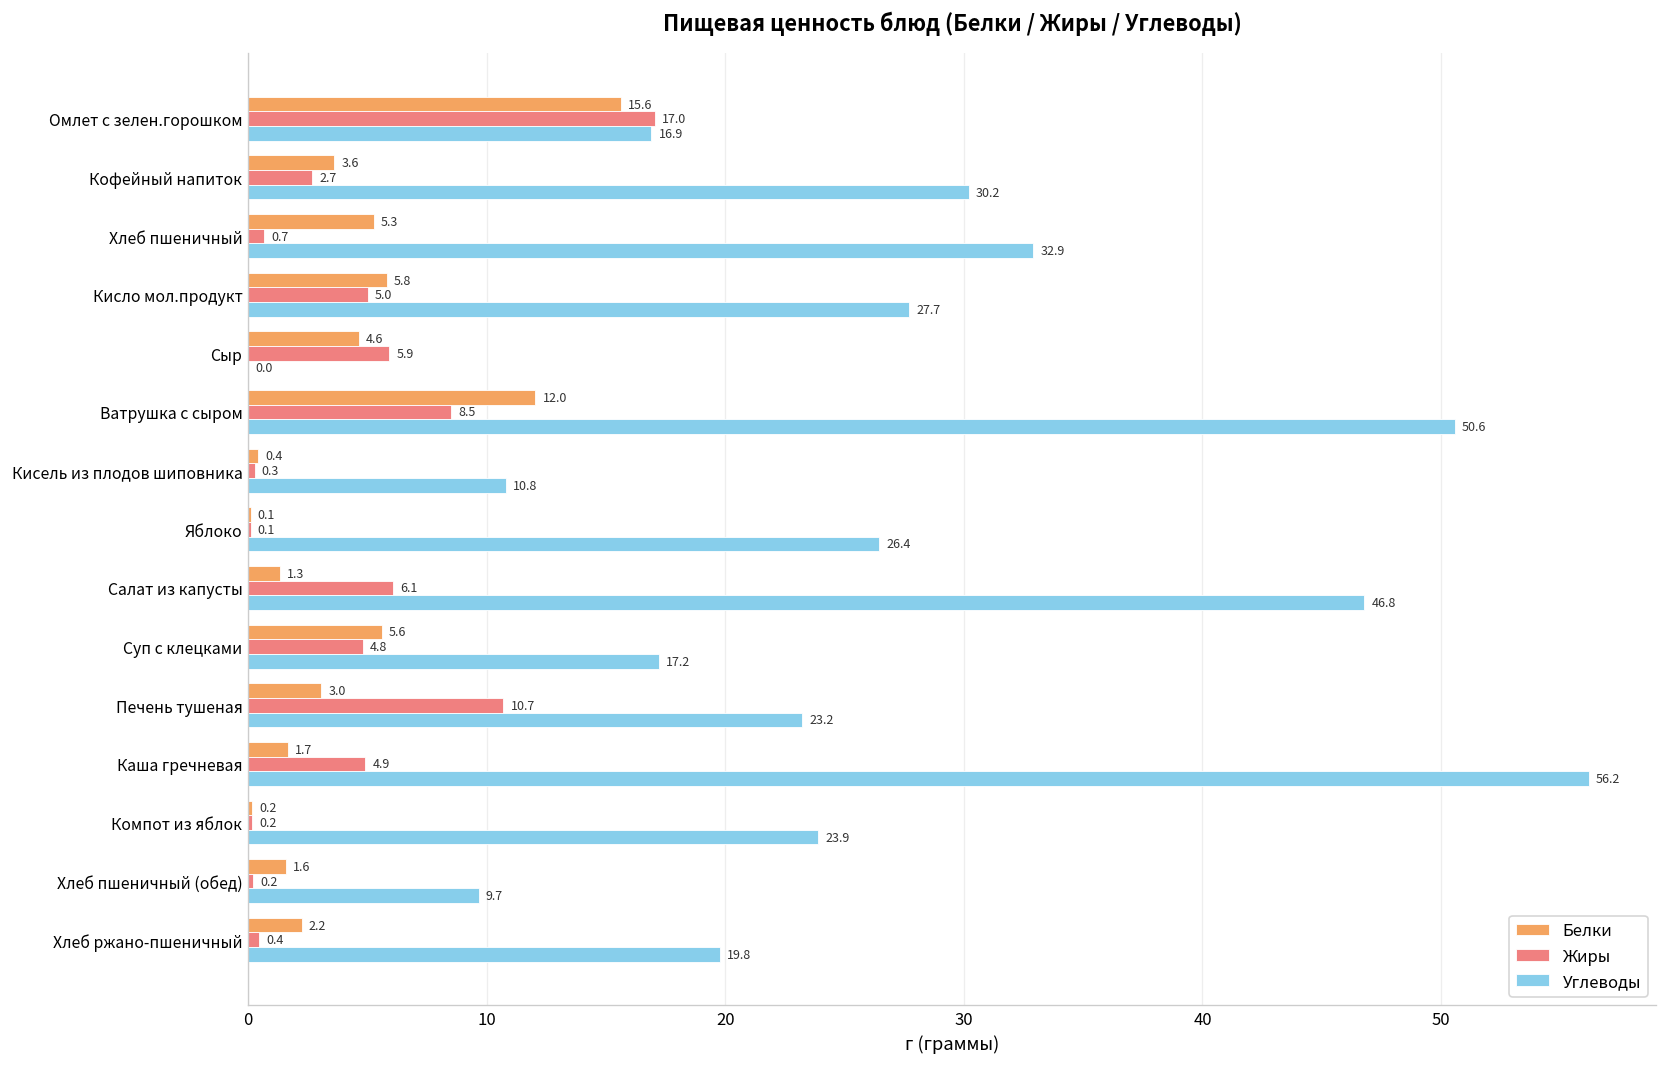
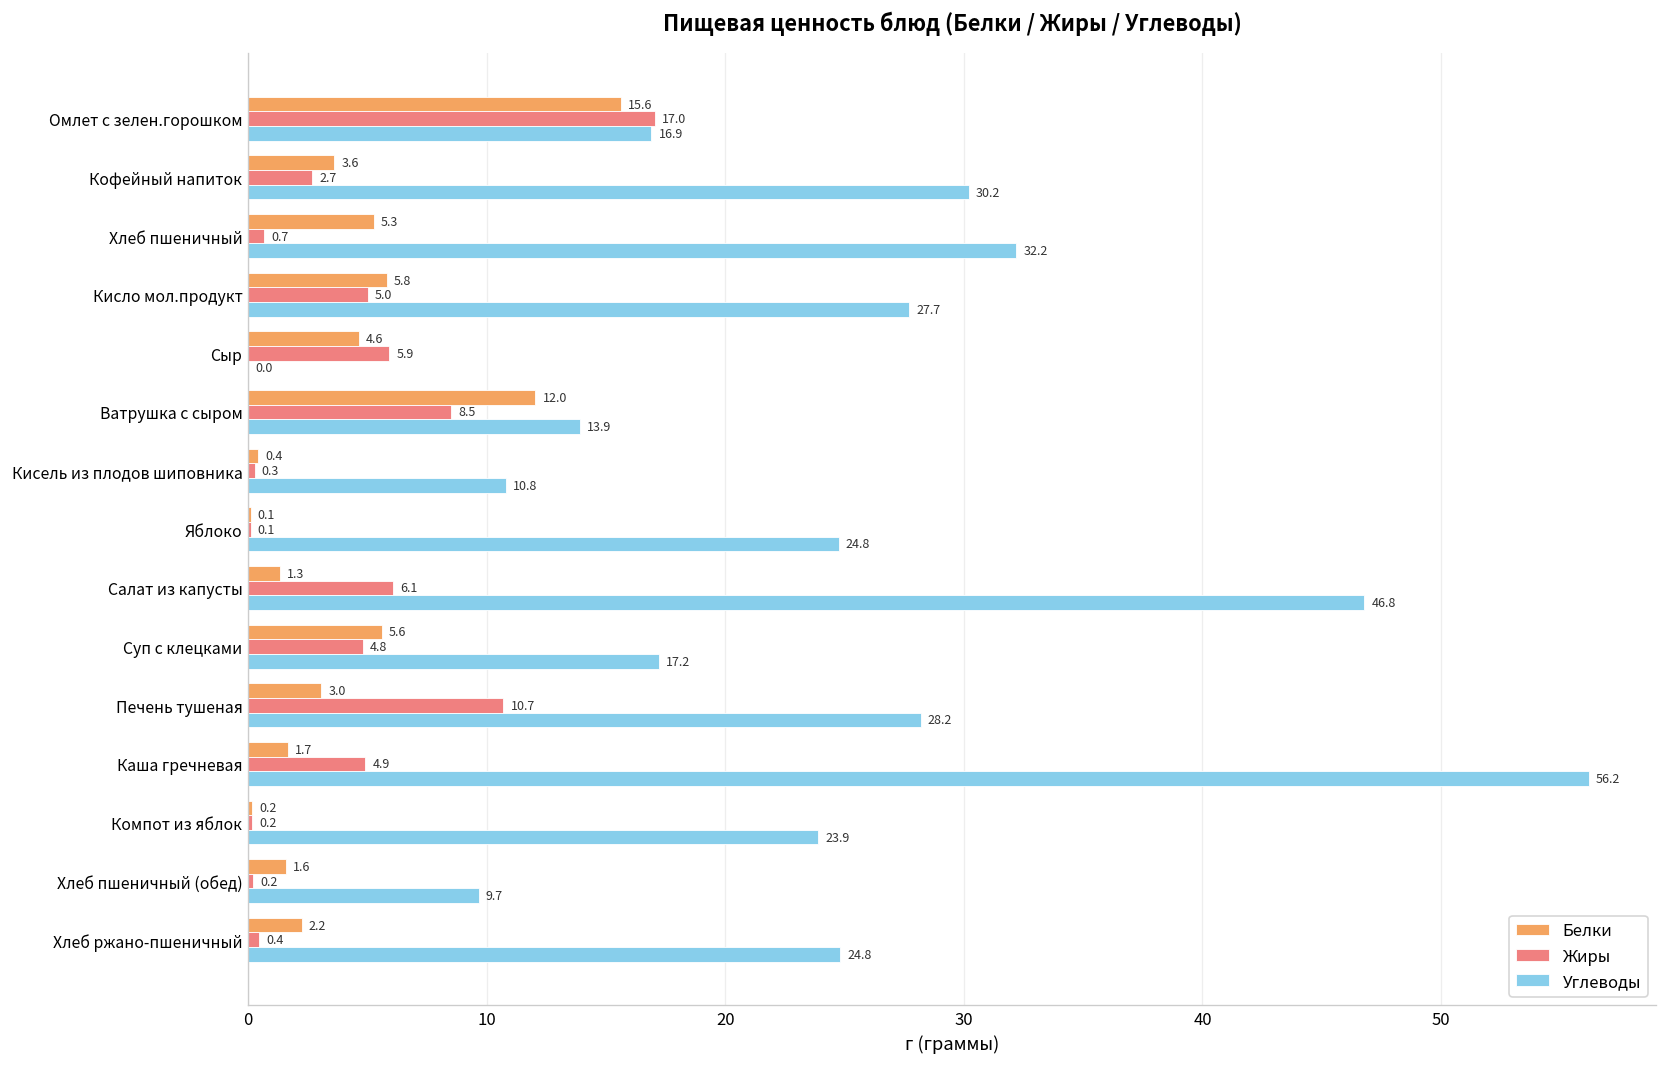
  {
    "Углеводы": {
      "Омлет с зелен.горошком": 16.9,
      "Кофейный напиток": 30.2,
-     "Хлеб пшеничный": 32.9,
+     "Хлеб пшеничный": 32.2,
      "Кисло мол.продукт": 27.7,
      "Сыр": 0.0,
-     "Ватрушка с сыром": 50.6,
+     "Ватрушка с сыром": 13.9,
      "Кисель из плодов шиповника": 10.8,
-     "Яблоко": 26.4,
+     "Яблоко": 24.8,
      "Салат из капусты": 46.8,
      "Суп с клецками": 17.2,
-     "Печень тушеная": 23.2,
+     "Печень тушеная": 28.2,
      "Каша гречневая": 56.2,
      "Компот из яблок": 23.9,
      "Хлеб пшеничный (обед)": 9.7,
-     "Хлеб ржано-пшеничный": 19.8
+     "Хлеб ржано-пшеничный": 24.8
    }
  }
